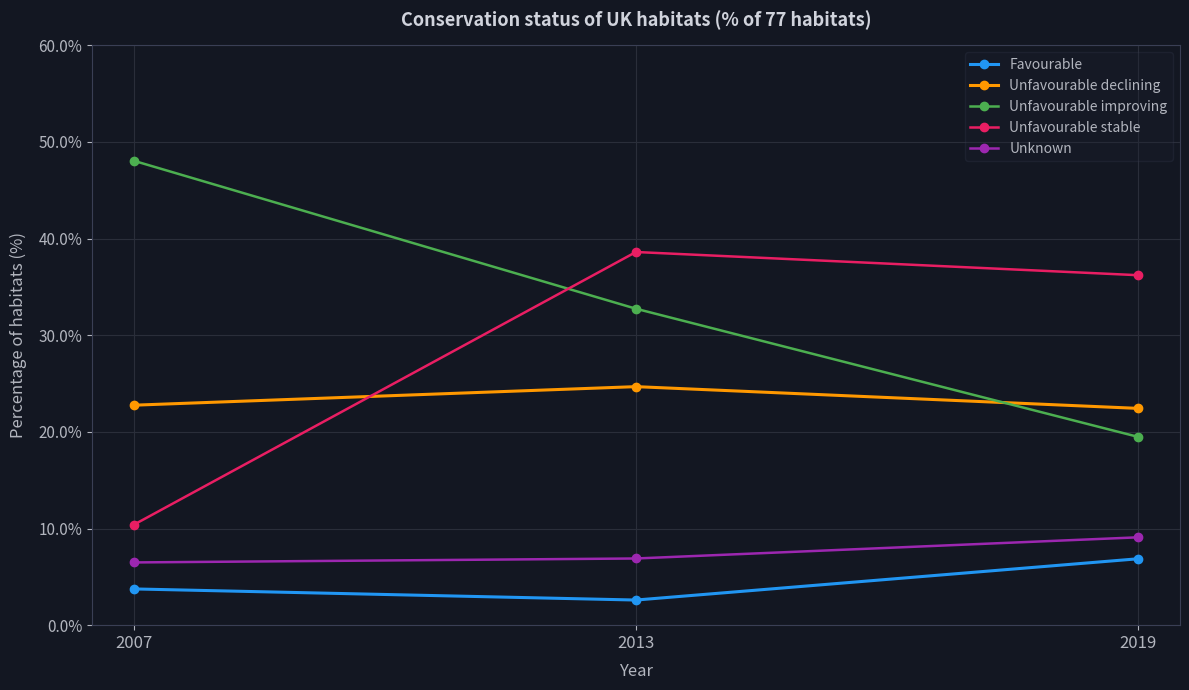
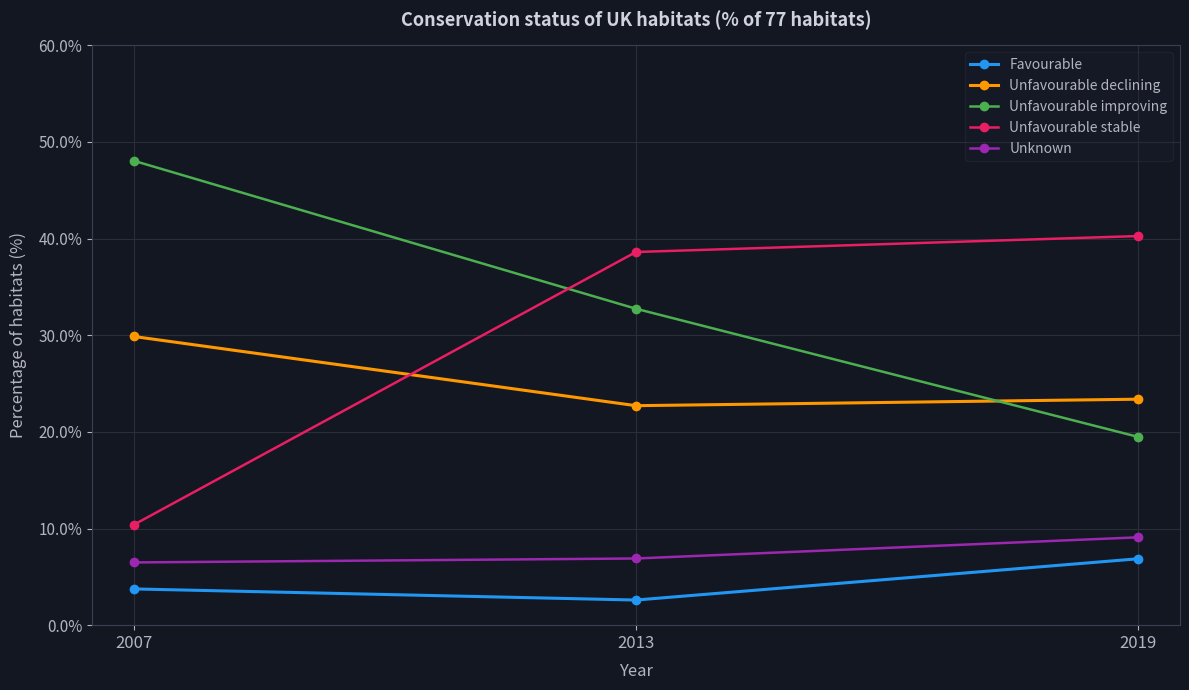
  {
    "Favourable": {
      "2007": "4%",
      "2013": "3%",
      "2019": "7%"
    },
    "Unfavourable declining": {
-     "2007": "23%",
-     "2013": "25%",
-     "2019": "22%"
+     "2007": "30%",
+     "2013": "23%",
+     "2019": "23%"
    },
    "Unfavourable improving": {
      "2007": "48%",
      "2013": "33%",
      "2019": "19%"
    },
    "Unfavourable stable": {
      "2007": "10%",
      "2013": "39%",
-     "2019": "36%"
+     "2019": "40%"
    },
    "Unknown": {
      "2007": "6%",
      "2013": "7%",
      "2019": "9%"
    }
  }
